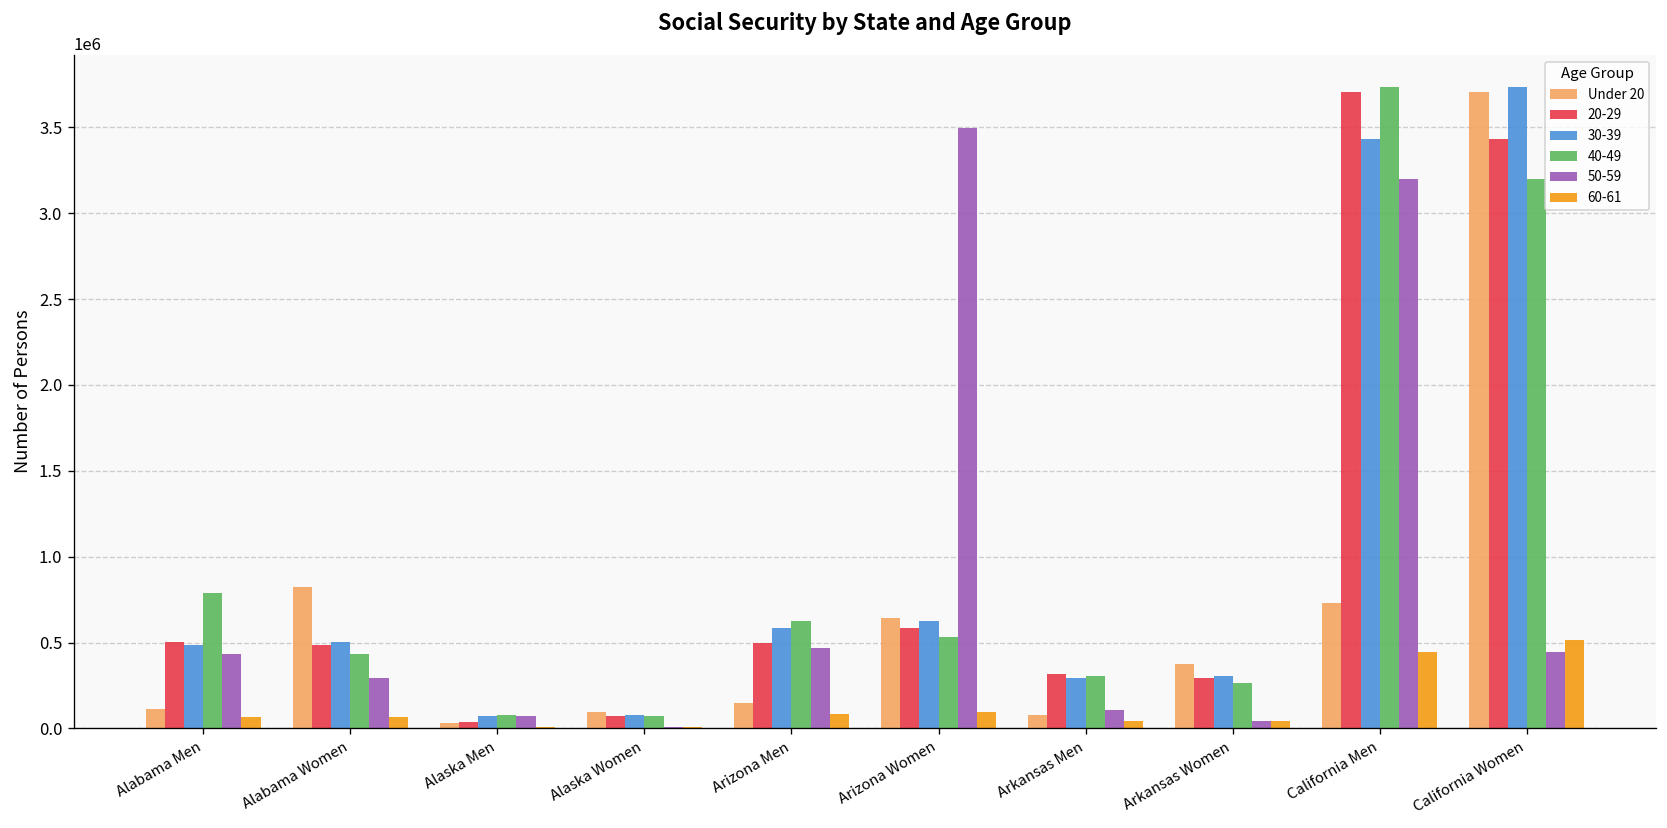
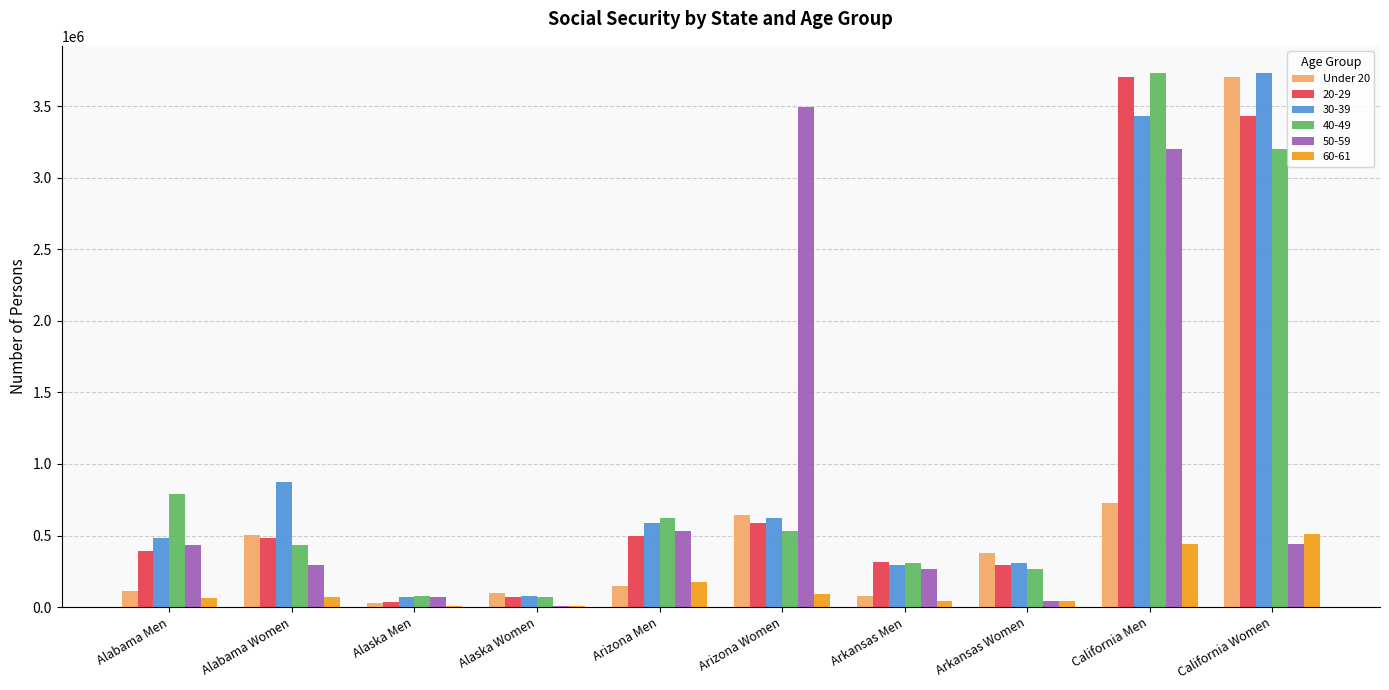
  {
    "Under 20": {
      "Alabama Men": 110000,
-     "Alabama Women": 820000,
+     "Alabama Women": 500000,
      "Alaska Men": 30000,
      "Alaska Women": 100000,
      "Arizona Men": 150000,
      "Arizona Women": 640000,
      "Arkansas Men": 80000,
      "Arkansas Women": 380000,
      "California Men": 730000,
      "California Women": 3700000
    },
    "20-29": {
-     "Alabama Men": 500000,
+     "Alabama Men": 390000,
      "Alabama Women": 480000,
      "Alaska Men": 40000,
      "Alaska Women": 70000,
      "Arizona Men": 500000,
      "Arizona Women": 580000,
      "Arkansas Men": 320000,
      "Arkansas Women": 300000,
      "California Men": 3700000,
      "California Women": 3430000
    },
    "30-39": {
      "Alabama Men": 480000,
-     "Alabama Women": 500000,
+     "Alabama Women": 870000,
      "Alaska Men": 70000,
      "Alaska Women": 80000,
      "Arizona Men": 580000,
      "Arizona Women": 620000,
      "Arkansas Men": 300000,
      "Arkansas Women": 310000,
      "California Men": 3430000,
      "California Women": 3730000
    },
    "40-49": {
      "Alabama Men": 790000,
      "Alabama Women": 430000,
      "Alaska Men": 80000,
      "Alaska Women": 70000,
      "Arizona Men": 620000,
      "Arizona Women": 530000,
      "Arkansas Men": 310000,
      "Arkansas Women": 270000,
      "California Men": 3730000,
      "California Women": 3200000
    },
    "50-59": {
      "Alabama Men": 430000,
      "Alabama Women": 300000,
      "Alaska Men": 70000,
-     "Arizona Men": 470000,
+     "Arizona Men": 530000,
      "Arizona Women": 3490000,
-     "Arkansas Men": 110000,
+     "Arkansas Men": 270000,
      "Arkansas Women": 40000,
      "California Men": 3200000,
      "California Women": 440000
    },
    "60-61": {
      "Alabama Men": 60000,
      "Alabama Women": 70000,
-     "Arizona Men": 80000,
+     "Arizona Men": 180000,
      "Arizona Women": 90000,
      "Arkansas Men": 40000,
      "Arkansas Women": 50000,
      "California Men": 440000,
      "California Women": 510000
    }
  }
